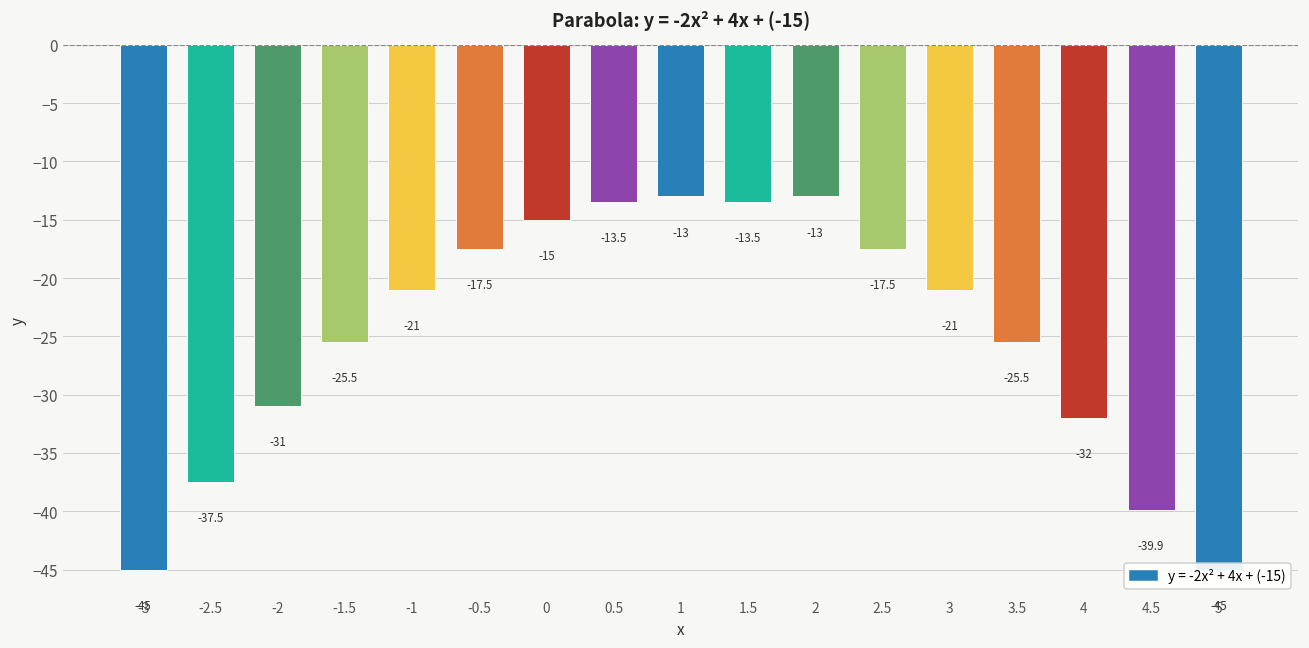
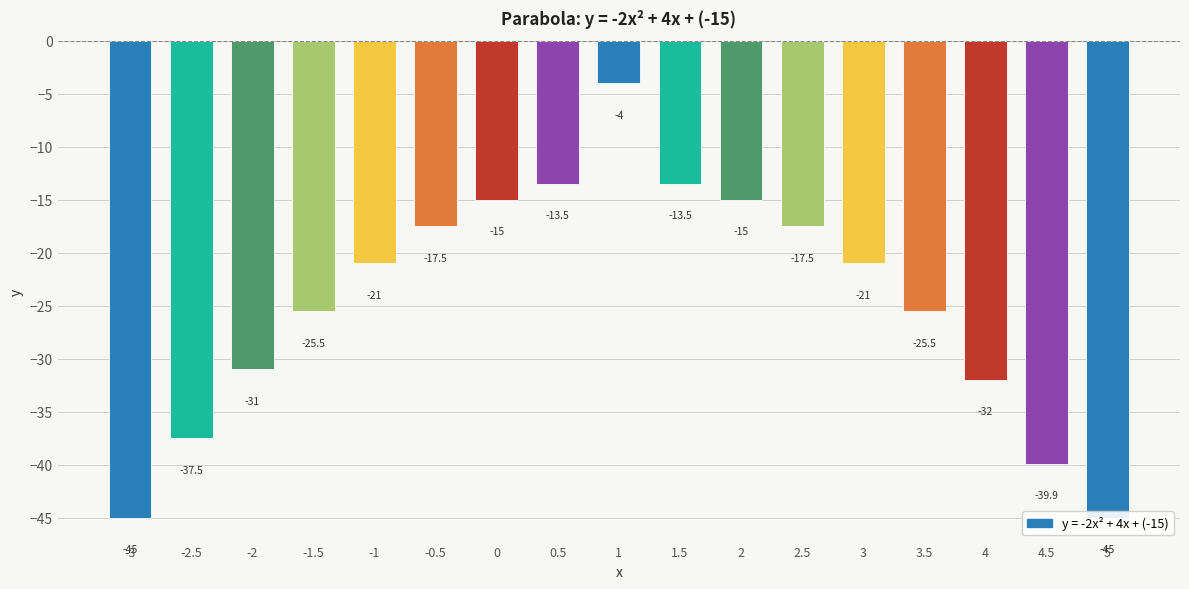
  {
-   "1": -13,
-   "2": -13
+   "1": -4,
+   "2": -15
  }
